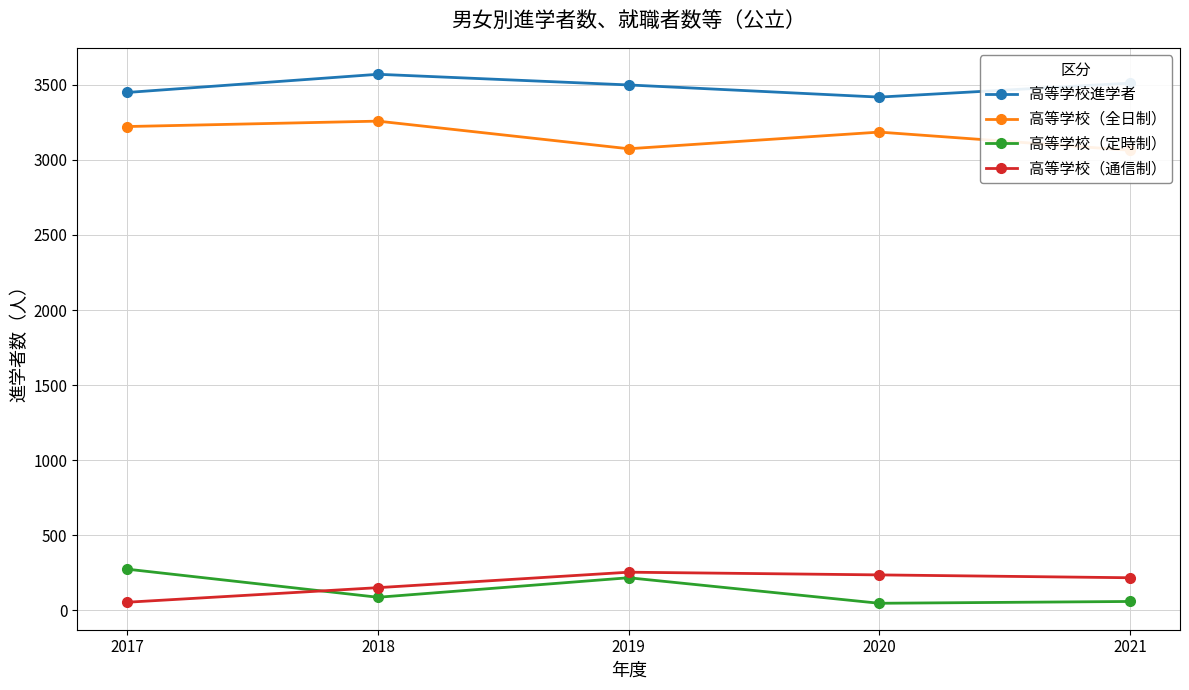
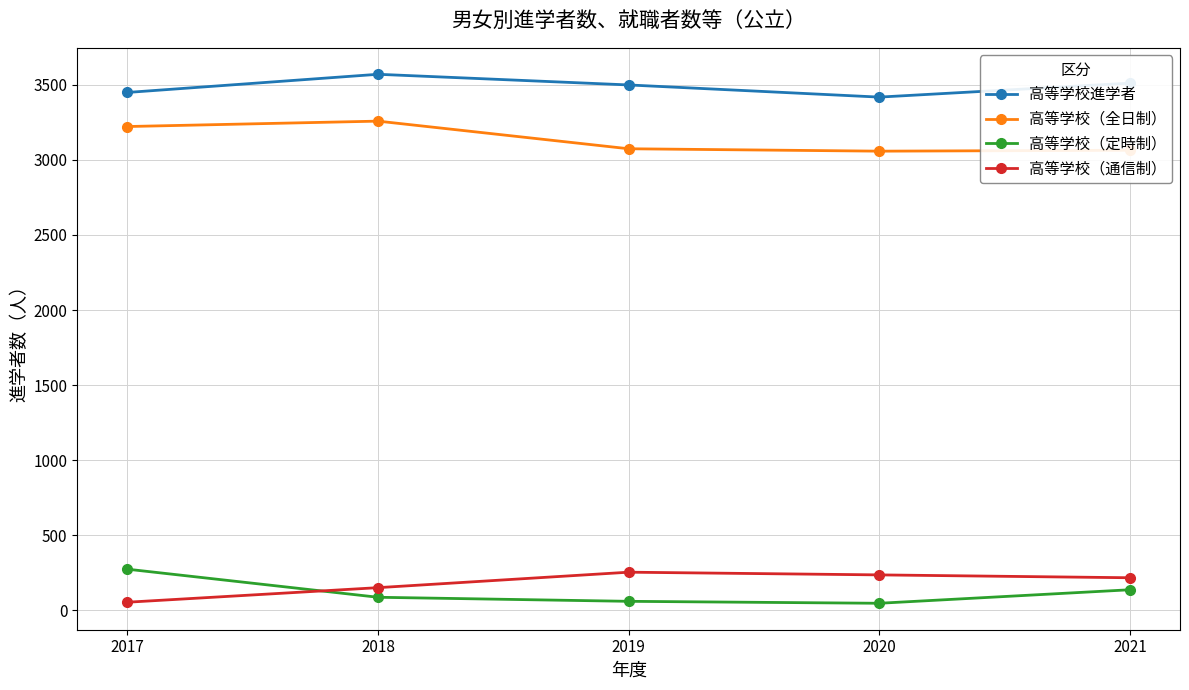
  {
    "高等学校進学者": {
      "2017": 3450,
      "2018": 3570,
      "2019": 3500,
      "2020": 3420
    },
    "高等学校（全日制）": {
      "2017": 3220,
      "2018": 3260,
      "2019": 3070,
-     "2020": 3190
+     "2020": 3060
    },
    "高等学校（定時制）": {
      "2017": 270,
      "2018": 90,
-     "2019": 220,
+     "2019": 60,
      "2020": 50,
-     "2021": 60
+     "2021": 140
    },
    "高等学校（通信制）": {
      "2017": 50,
      "2018": 150,
      "2019": 250,
      "2020": 240,
      "2021": 220
    }
  }
